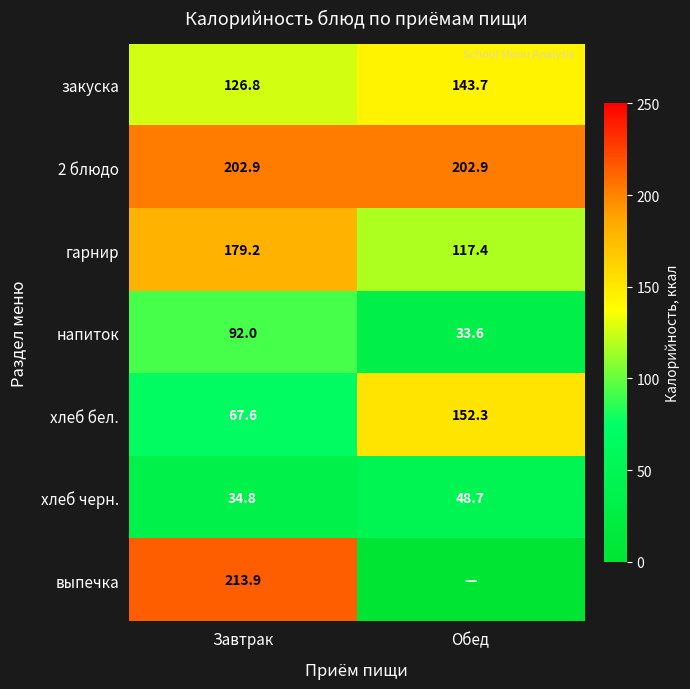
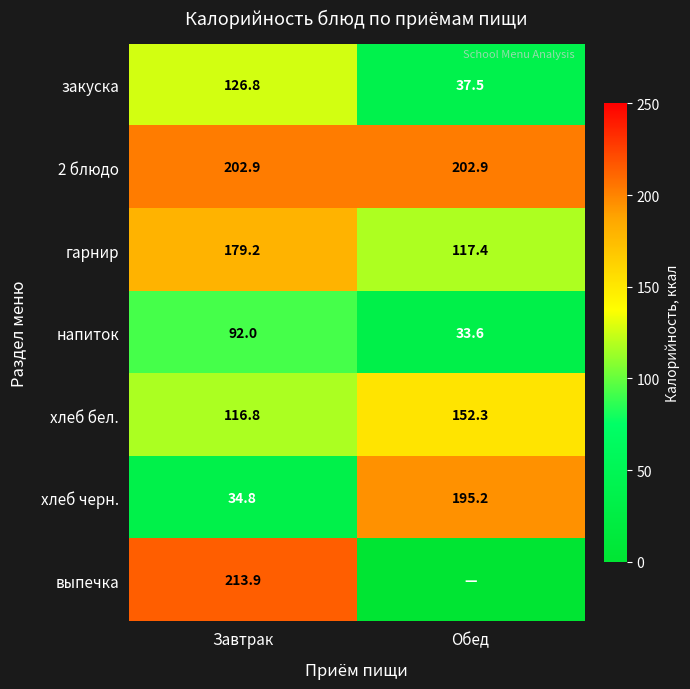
  {
    "закуска": {
      "Завтрак": 126.8,
-     "Обед": 143.7
+     "Обед": 37.5
    },
    "2 блюдо": {
      "Завтрак": 202.9,
      "Обед": 202.9
    },
    "гарнир": {
      "Завтрак": 179.2,
      "Обед": 117.4
    },
    "напиток": {
      "Завтрак": 92.0,
      "Обед": 33.6
    },
    "хлеб бел.": {
-     "Завтрак": 67.6,
+     "Завтрак": 116.8,
      "Обед": 152.3
    },
    "хлеб черн.": {
      "Завтрак": 34.8,
-     "Обед": 48.7
+     "Обед": 195.2
    },
    "выпечка": {
      "Завтрак": 213.9
    }
  }
